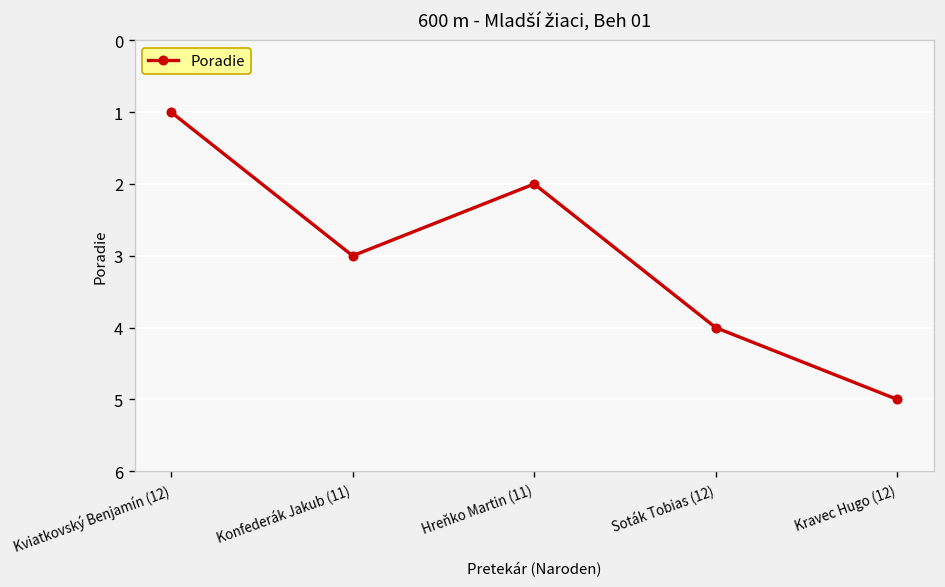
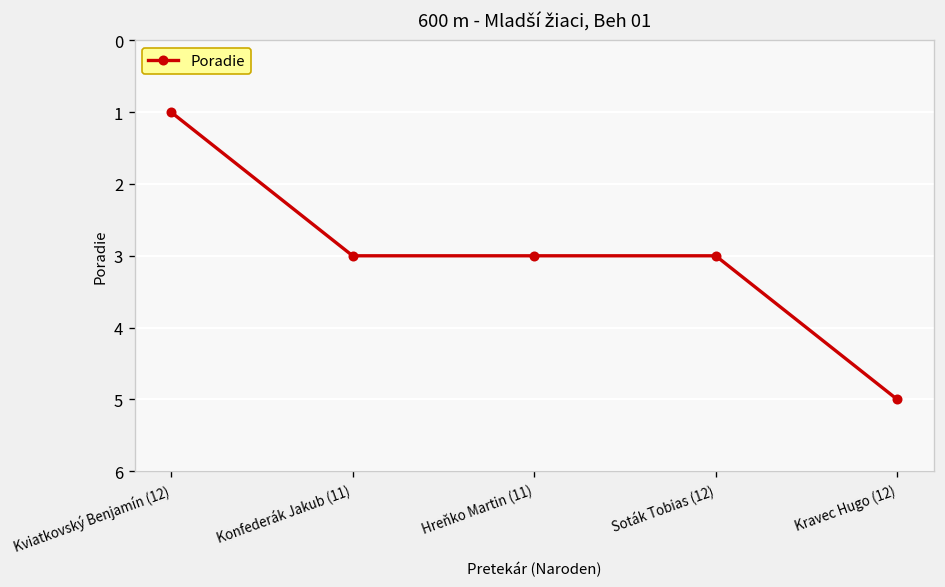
  {
    "Kviatkovský Benjamín (12)": 1,
    "Konfederák Jakub (11)": 3,
-   "Hreňko Martin (11)": 2,
-   "Soták Tobias (12)": 4,
+   "Hreňko Martin (11)": 3,
+   "Soták Tobias (12)": 3,
    "Kravec Hugo (12)": 5
  }
